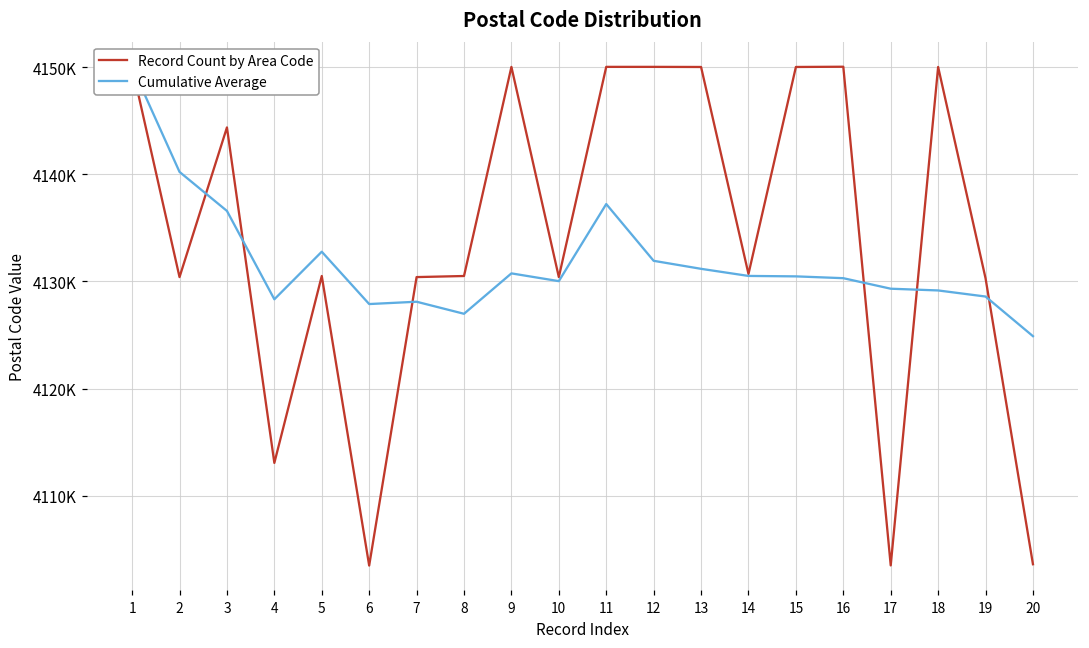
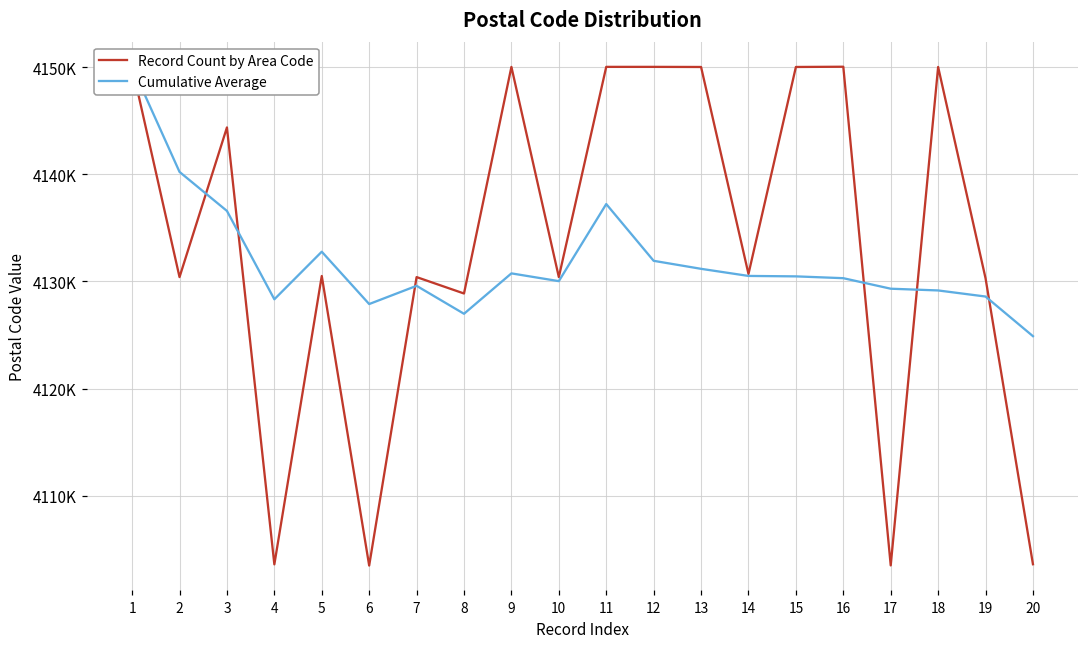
  {
    "Record Count by Area Code": {
      "2": 4130000,
      "3": 4144000,
-     "4": 4113000,
+     "4": 4104000,
      "5": 4131000,
      "6": 4104000,
      "7": 4130000,
-     "8": 4131000,
+     "8": 4129000,
      "9": 4150000,
      "10": 4130000,
      "11": 4150000,
      "12": 4150000,
      "13": 4150000,
      "15": 4150000,
      "16": 4150000,
      "17": 4104000,
      "18": 4150000,
      "19": 4130000,
      "20": 4104000
    },
    "Cumulative Average": {
      "2": 4140000,
      "3": 4137000,
      "4": 4128000,
      "5": 4133000,
      "6": 4128000,
-     "7": 4128000,
+     "7": 4130000,
      "8": 4127000,
      "9": 4131000,
      "10": 4130000,
      "11": 4137000,
      "12": 4132000,
      "13": 4131000,
      "15": 4130000,
      "16": 4130000,
      "17": 4129000,
      "18": 4129000,
      "19": 4129000,
      "20": 4125000
    }
  }
